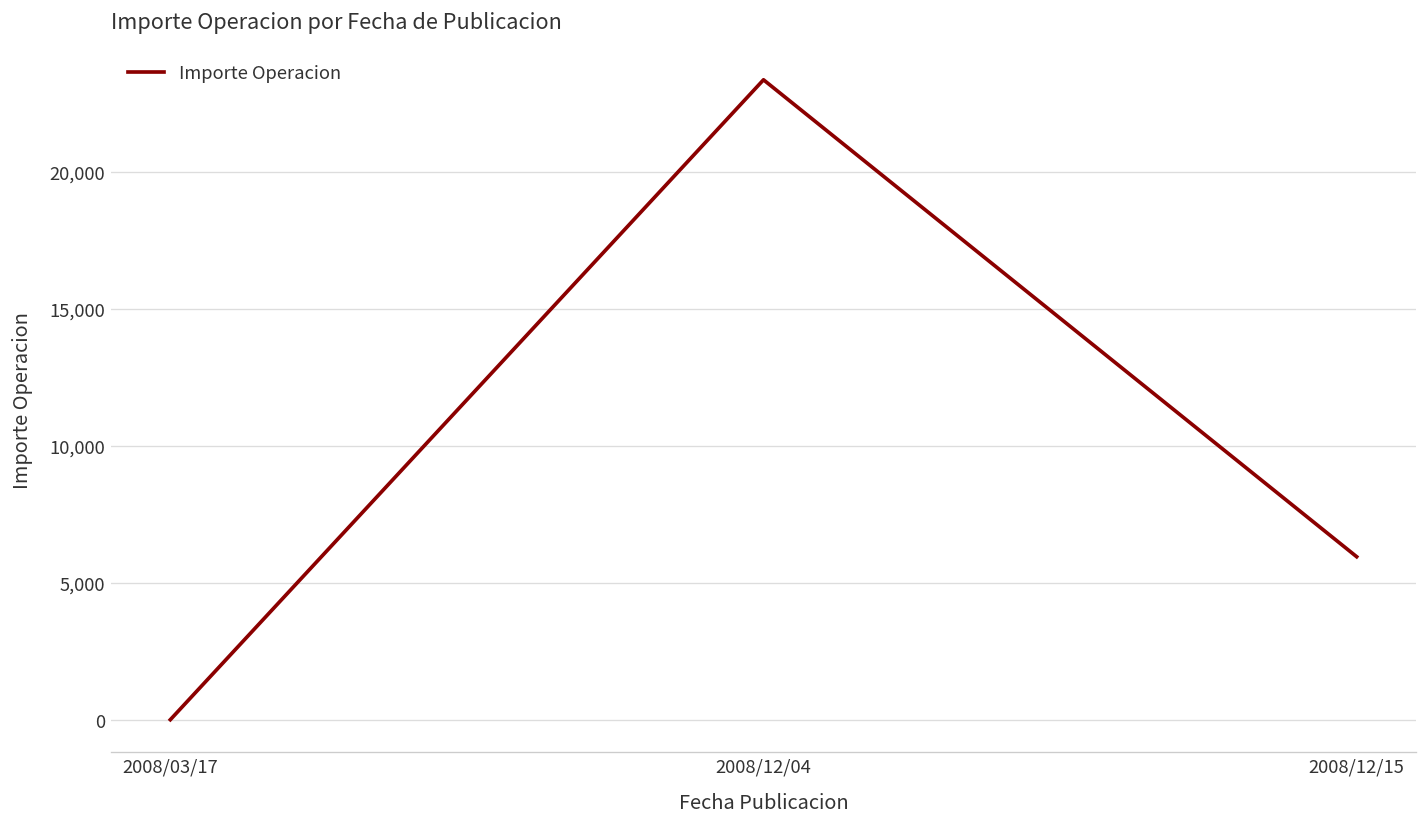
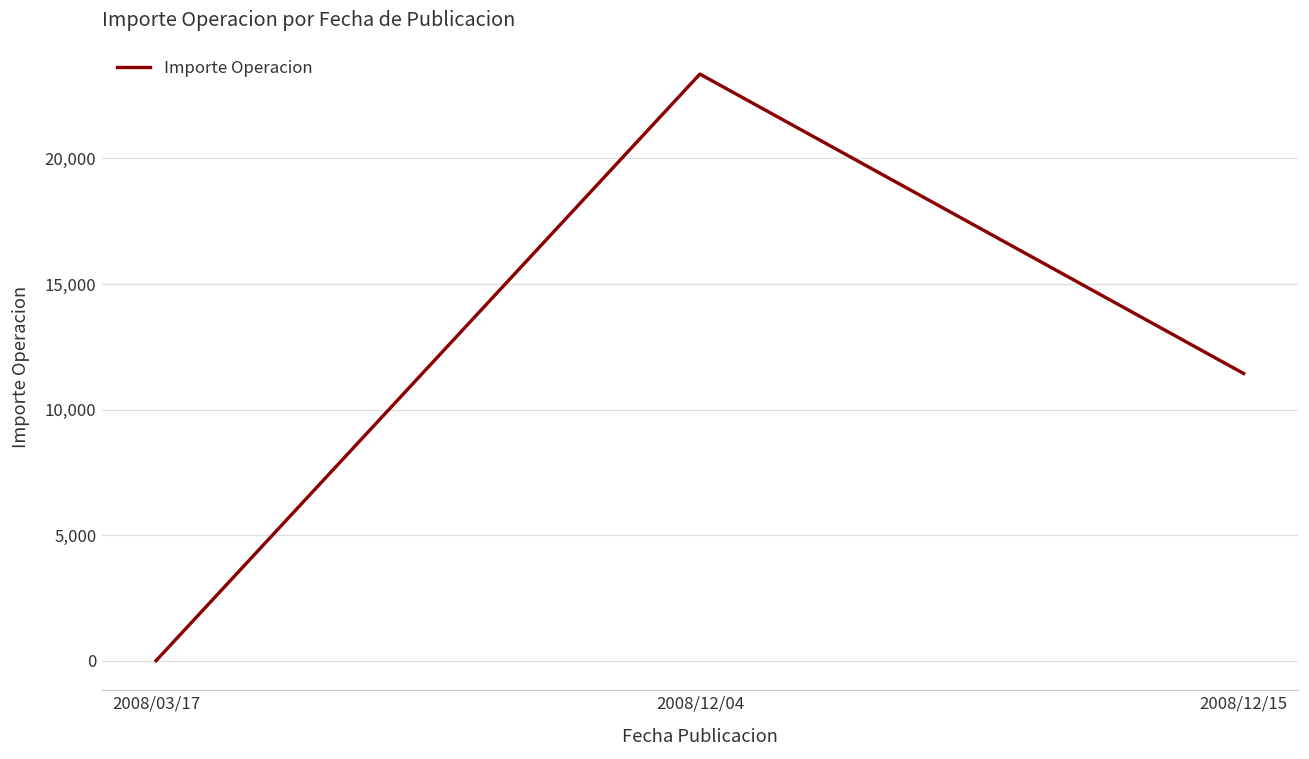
  {
    "2008/03/17": "0",
    "2008/12/04": "23,400",
-   "2008/12/15": "5,900"
+   "2008/12/15": "11,400"
  }
